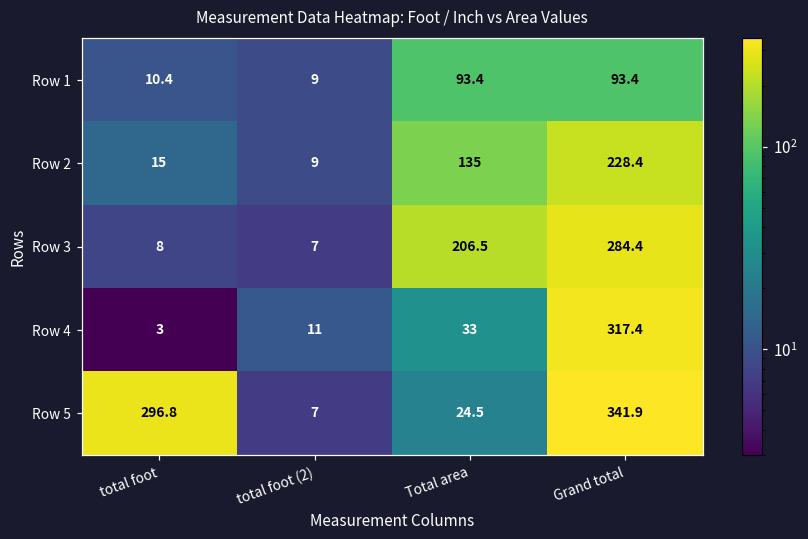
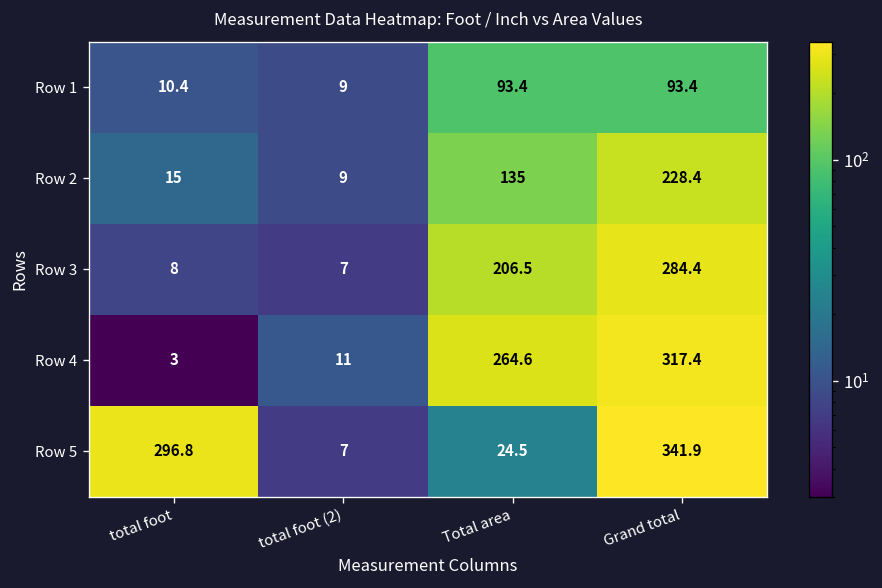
  {
    "Row 1": {
      "total foot": 10.4,
      "total foot (2)": 9,
      "Total area": 93.4,
      "Grand total": 93.4
    },
    "Row 2": {
      "total foot": 15,
      "total foot (2)": 9,
      "Total area": 135,
      "Grand total": 228.4
    },
    "Row 3": {
      "total foot": 8,
      "total foot (2)": 7,
      "Total area": 206.5,
      "Grand total": 284.4
    },
    "Row 4": {
      "total foot": 3,
      "total foot (2)": 11,
-     "Total area": 33,
+     "Total area": 264.6,
      "Grand total": 317.4
    },
    "Row 5": {
      "total foot": 296.8,
      "total foot (2)": 7,
      "Total area": 24.5,
      "Grand total": 341.9
    }
  }
